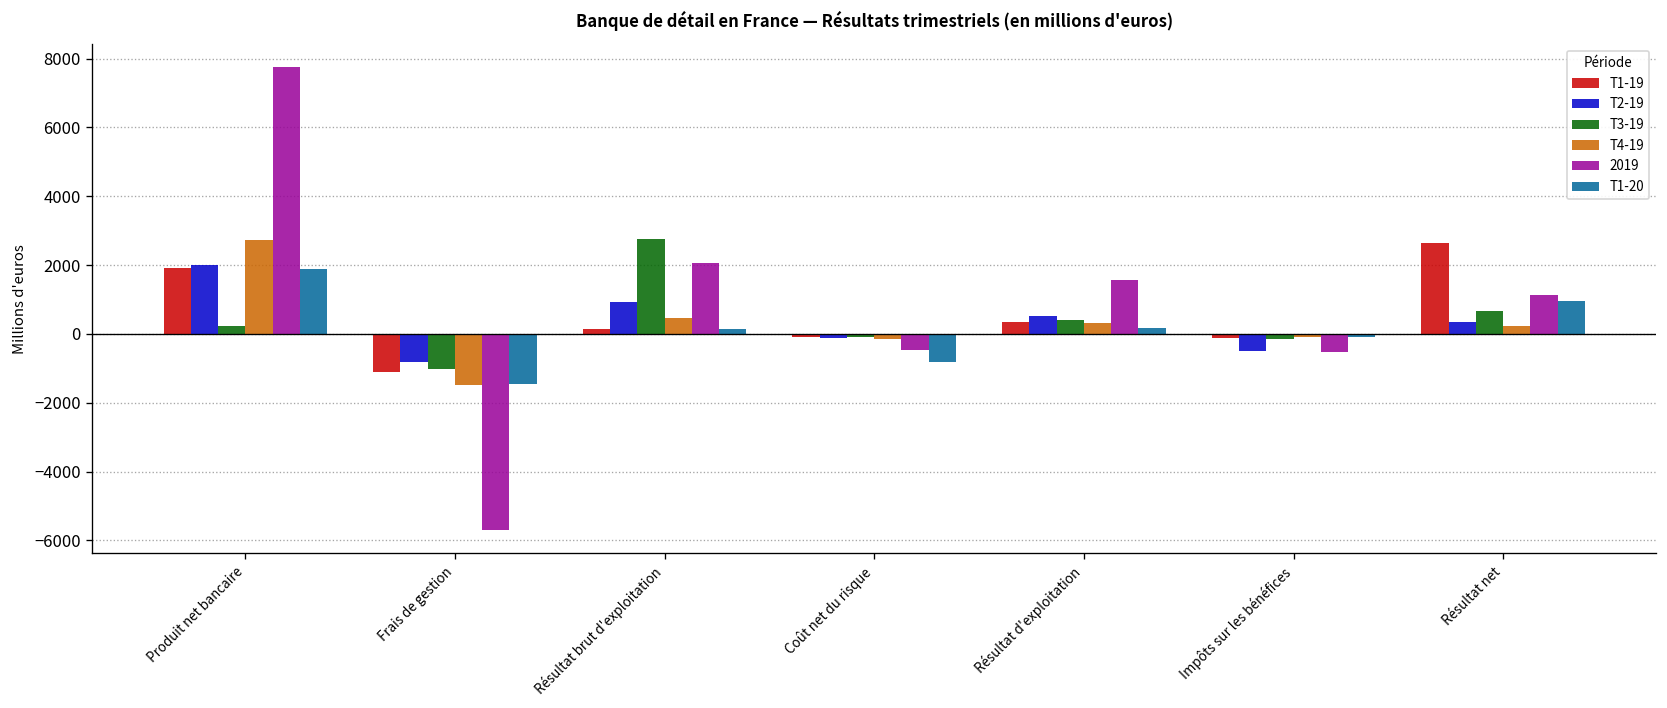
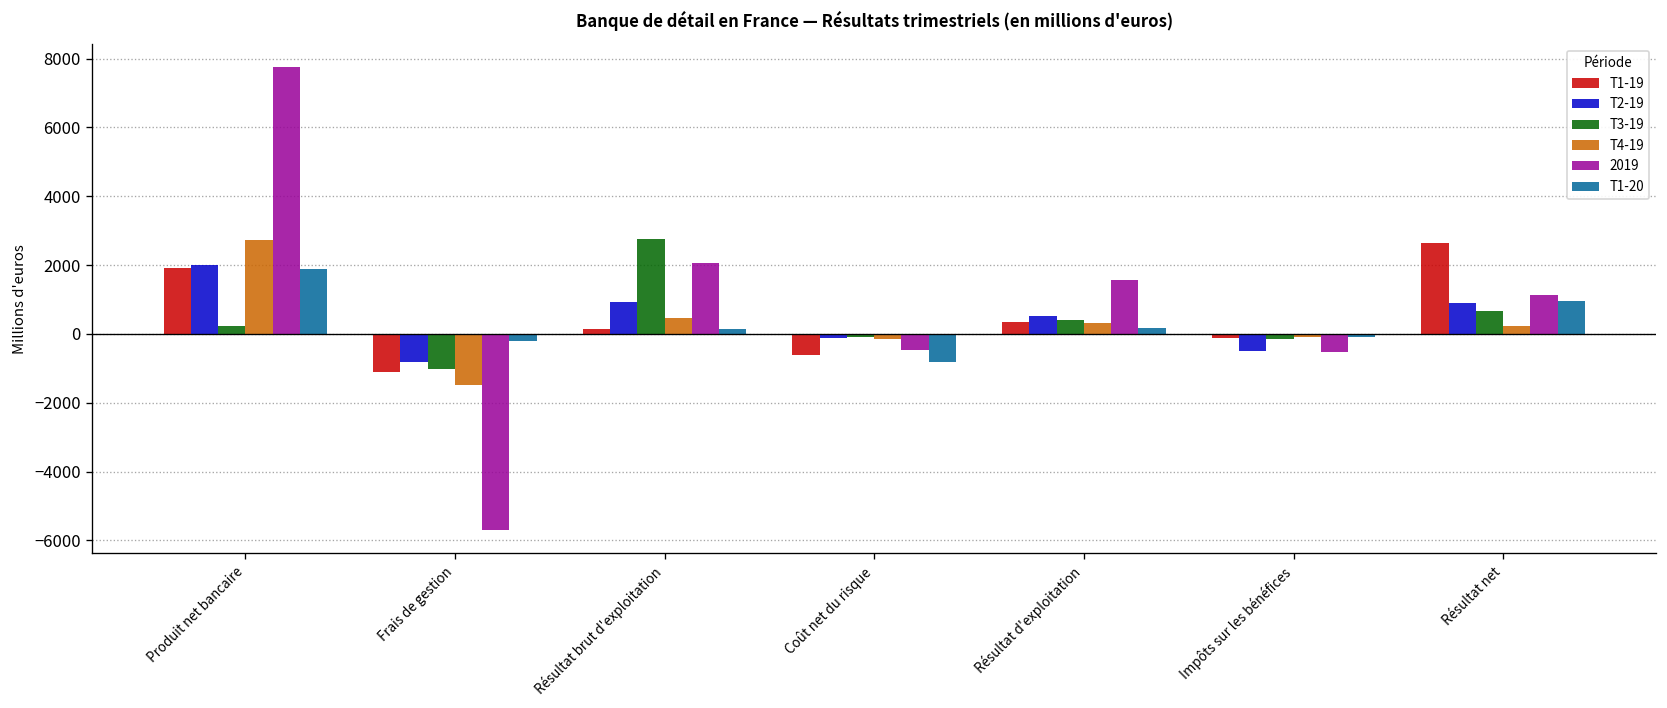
  {
    "T1-19": {
      "Produit net bancaire": 1900,
      "Frais de gestion": -1100,
      "Résultat brut d'exploitation": 100,
-     "Coût net du risque": -100,
+     "Coût net du risque": -600,
      "Résultat d'exploitation": 300,
      "Impôts sur les bénéfices": -100,
      "Résultat net": 2600
    },
    "T2-19": {
      "Produit net bancaire": 2000,
      "Frais de gestion": -800,
      "Résultat brut d'exploitation": 900,
      "Coût net du risque": -100,
      "Résultat d'exploitation": 500,
      "Impôts sur les bénéfices": -500,
-     "Résultat net": 400
+     "Résultat net": 900
    },
    "T3-19": {
      "Produit net bancaire": 200,
      "Frais de gestion": -1000,
      "Résultat brut d'exploitation": 2800,
      "Coût net du risque": -100,
      "Résultat d'exploitation": 400,
      "Impôts sur les bénéfices": -100,
      "Résultat net": 700
    },
    "T4-19": {
      "Produit net bancaire": 2700,
      "Frais de gestion": -1500,
      "Résultat brut d'exploitation": 500,
      "Coût net du risque": -100,
      "Résultat d'exploitation": 300,
      "Impôts sur les bénéfices": -100,
      "Résultat net": 200
    },
    "2019": {
      "Produit net bancaire": 7700,
      "Frais de gestion": -5700,
      "Résultat brut d'exploitation": 2000,
      "Coût net du risque": -500,
      "Résultat d'exploitation": 1600,
      "Impôts sur les bénéfices": -500,
      "Résultat net": 1100
    },
    "T1-20": {
      "Produit net bancaire": 1900,
-     "Frais de gestion": -1500,
+     "Frais de gestion": -200,
      "Résultat brut d'exploitation": 100,
      "Coût net du risque": -800,
      "Résultat d'exploitation": 200,
      "Impôts sur les bénéfices": -100,
      "Résultat net": 900
    }
  }
